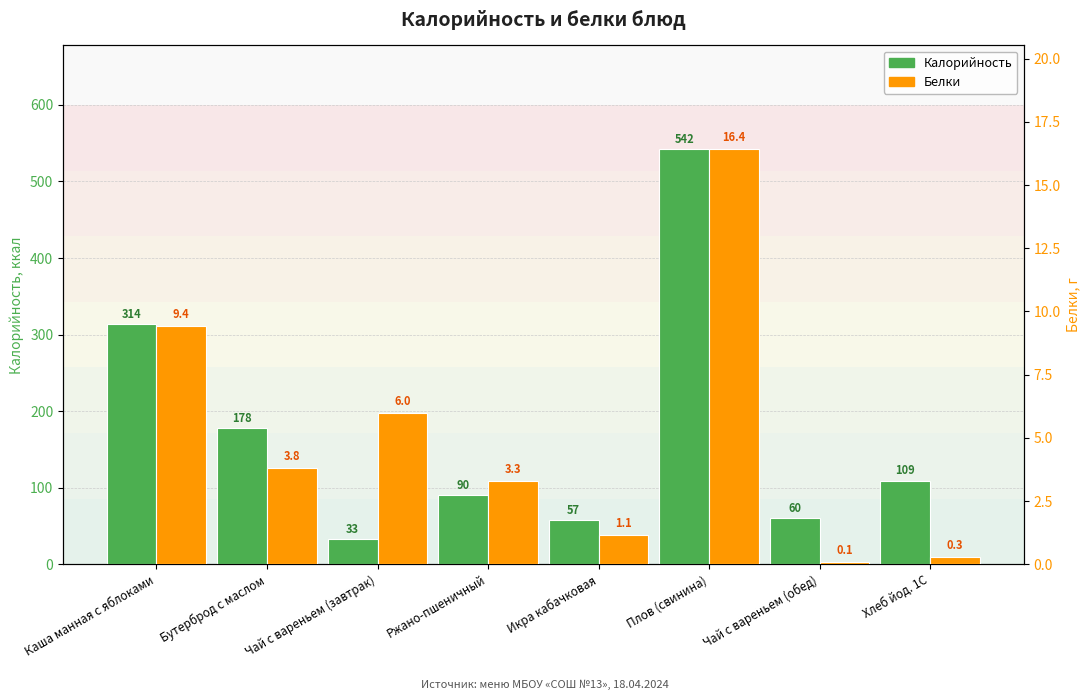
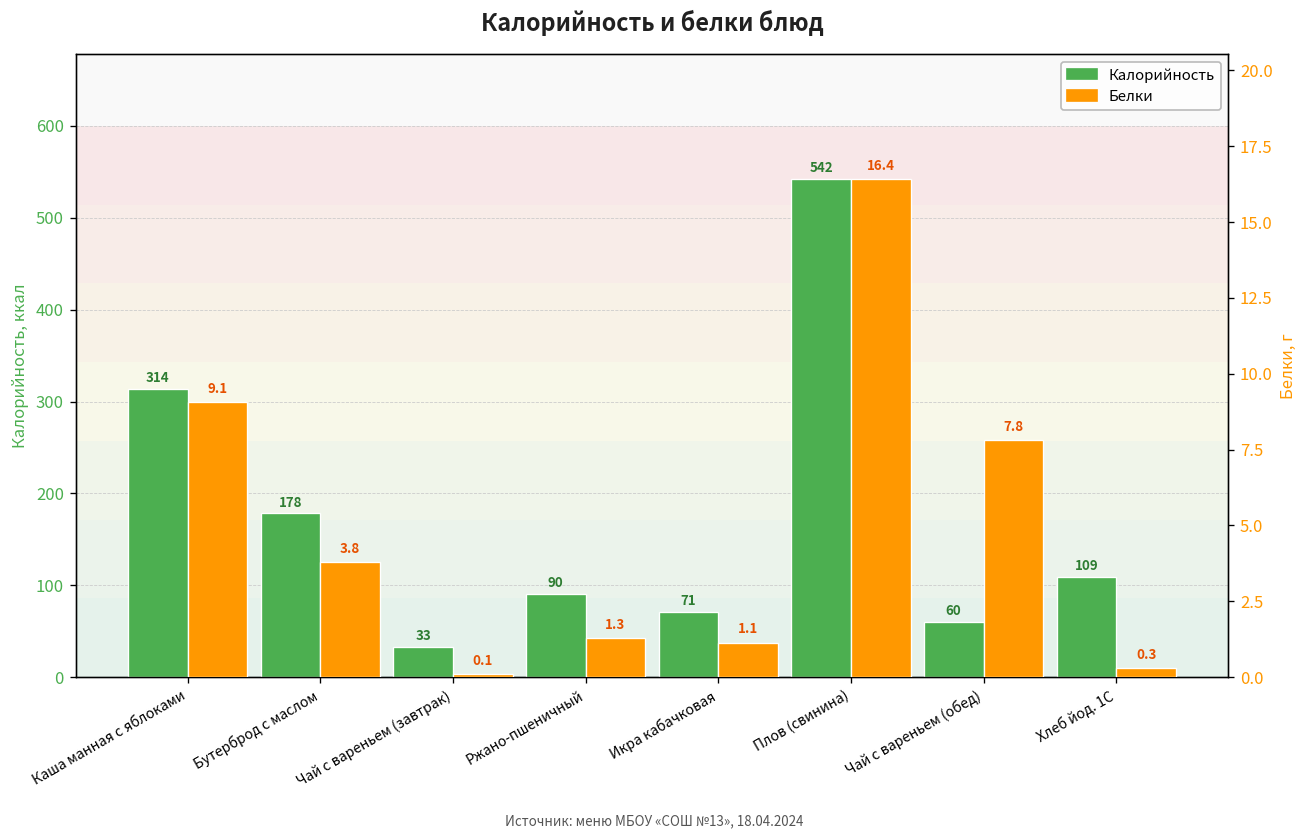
  {
    "Калорийность": {
      "Каша манная с яблоками": 314,
      "Бутерброд с маслом": 178,
      "Чай с вареньем (завтрак)": 33,
      "Ржано-пшеничный": 90,
-     "Икра кабачковая": 57,
+     "Икра кабачковая": 71,
      "Плов (свинина)": 542,
      "Чай с вареньем (обед)": 60,
      "Хлеб йод. 1С": 109
    },
    "Белки": {
-     "Каша манная с яблоками": 9.4,
+     "Каша манная с яблоками": 9.1,
      "Бутерброд с маслом": 3.8,
-     "Чай с вареньем (завтрак)": 6.0,
-     "Ржано-пшеничный": 3.3,
+     "Чай с вареньем (завтрак)": 0.1,
+     "Ржано-пшеничный": 1.3,
      "Икра кабачковая": 1.1,
      "Плов (свинина)": 16.4,
-     "Чай с вареньем (обед)": 0.1,
+     "Чай с вареньем (обед)": 7.8,
      "Хлеб йод. 1С": 0.3
    }
  }
